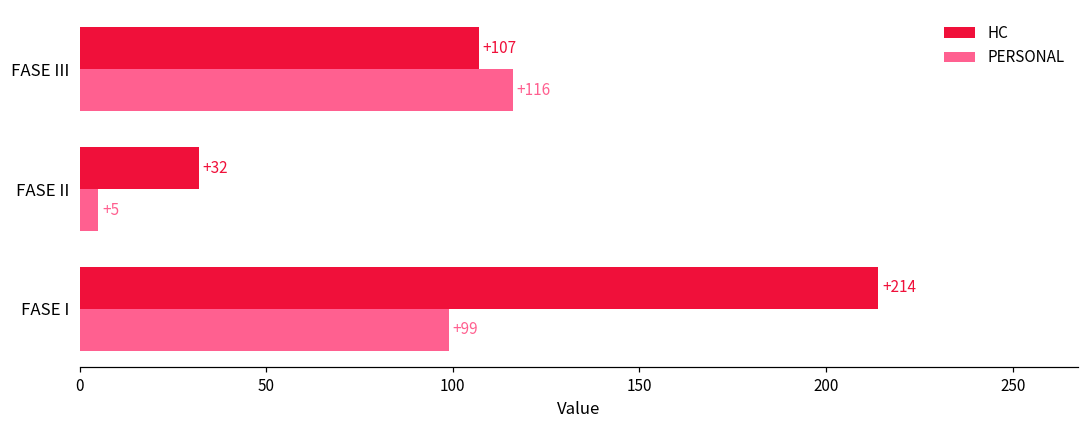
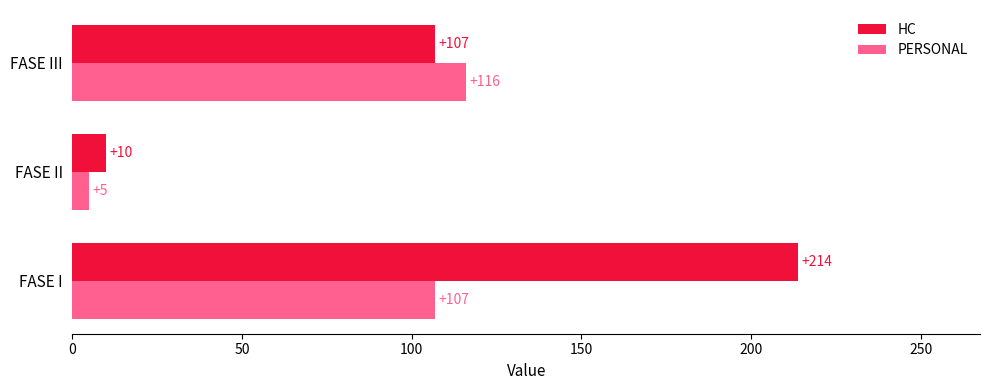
  {
    "HC": {
      "FASE III": "+107",
-     "FASE II": "+32",
+     "FASE II": "+10",
      "FASE I": "+214"
    },
    "PERSONAL": {
      "FASE III": "+116",
      "FASE II": "+5",
-     "FASE I": "+99"
+     "FASE I": "+107"
    }
  }
